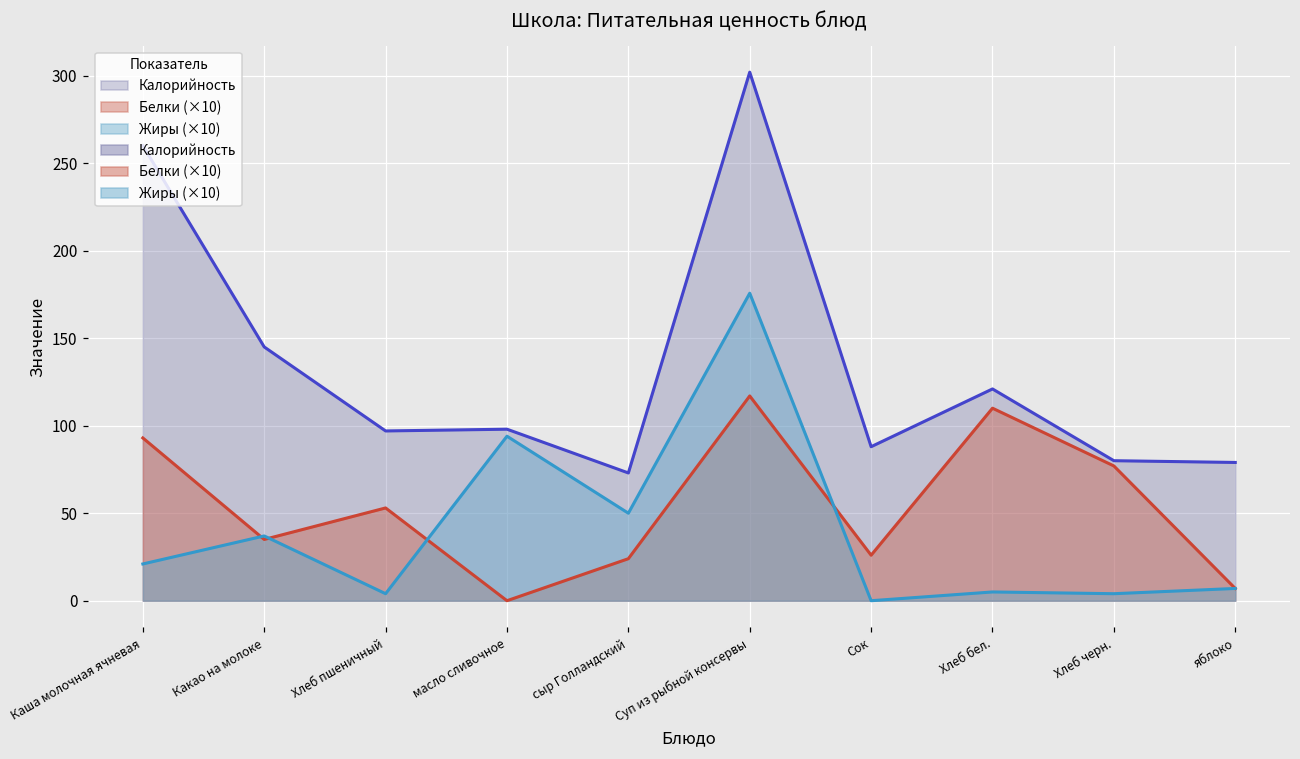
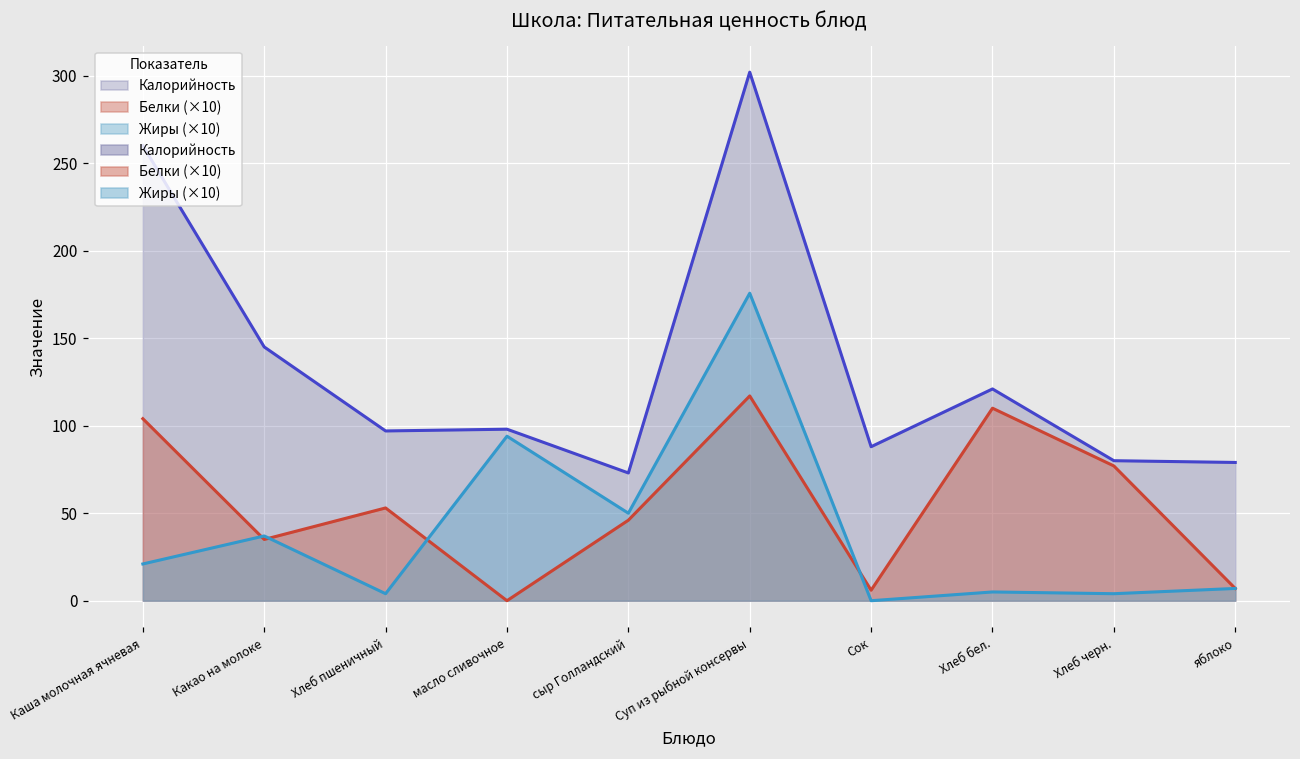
  {
    "Белки (×10)": {
-     "Каша молочная ячневая": 93,
+     "Каша молочная ячневая": 104,
      "Какао на молоке": 35,
      "Хлеб пшеничный": 53,
      "масло сливочное": 0,
-     "сыр Голландский": 24,
+     "сыр Голландский": 46,
      "Суп из рыбной консервы": 117,
-     "Сок": 26,
+     "Сок": 6,
      "Хлеб бел.": 110,
      "Хлеб черн.": 77
    }
  }
